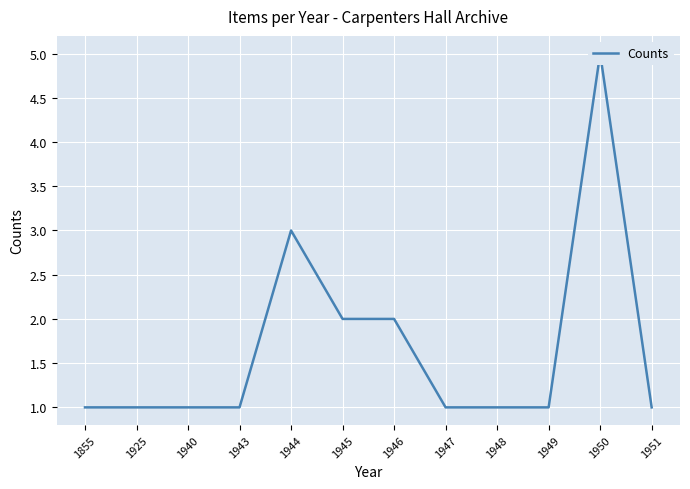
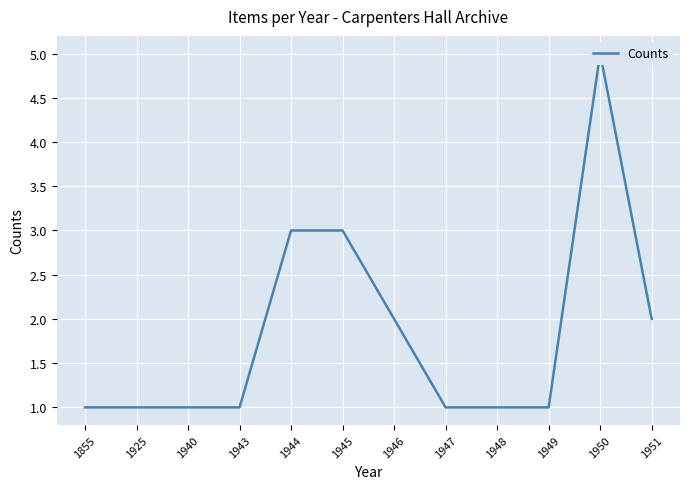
  {
    "1855": 1,
    "1925": 1,
    "1940": 1,
    "1943": 1,
    "1944": 3,
-   "1945": 2,
+   "1945": 3,
    "1946": 2,
    "1947": 1,
    "1948": 1,
    "1949": 1,
-   "1951": 1
+   "1951": 2
  }
